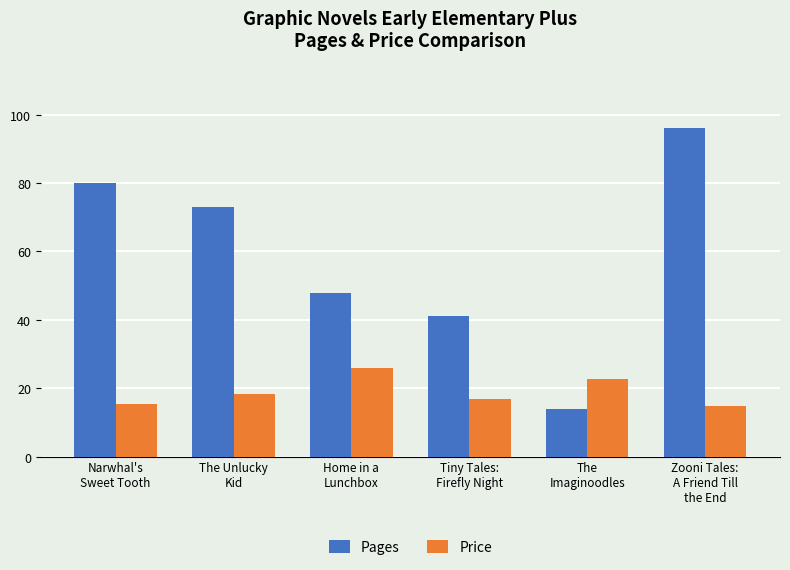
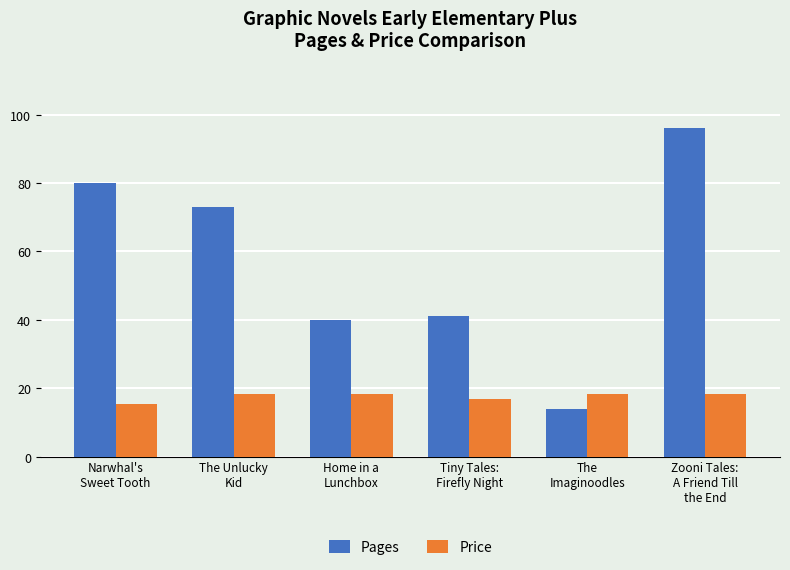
  {
    "Pages": {
      "Narwhal's Sweet Tooth": 80,
      "The Unlucky Kid": 73,
-     "Home in a Lunchbox": 48,
+     "Home in a Lunchbox": 40,
      "Tiny Tales: Firefly Night": 41,
      "The Imaginoodles": 14,
      "Zooni Tales: A Friend Till the End": 96
    },
    "Price": {
      "Narwhal's Sweet Tooth": 15,
      "The Unlucky Kid": 18,
-     "Home in a Lunchbox": 26,
+     "Home in a Lunchbox": 18,
      "Tiny Tales: Firefly Night": 17,
-     "The Imaginoodles": 23,
-     "Zooni Tales: A Friend Till the End": 15
+     "The Imaginoodles": 18,
+     "Zooni Tales: A Friend Till the End": 18
    }
  }
